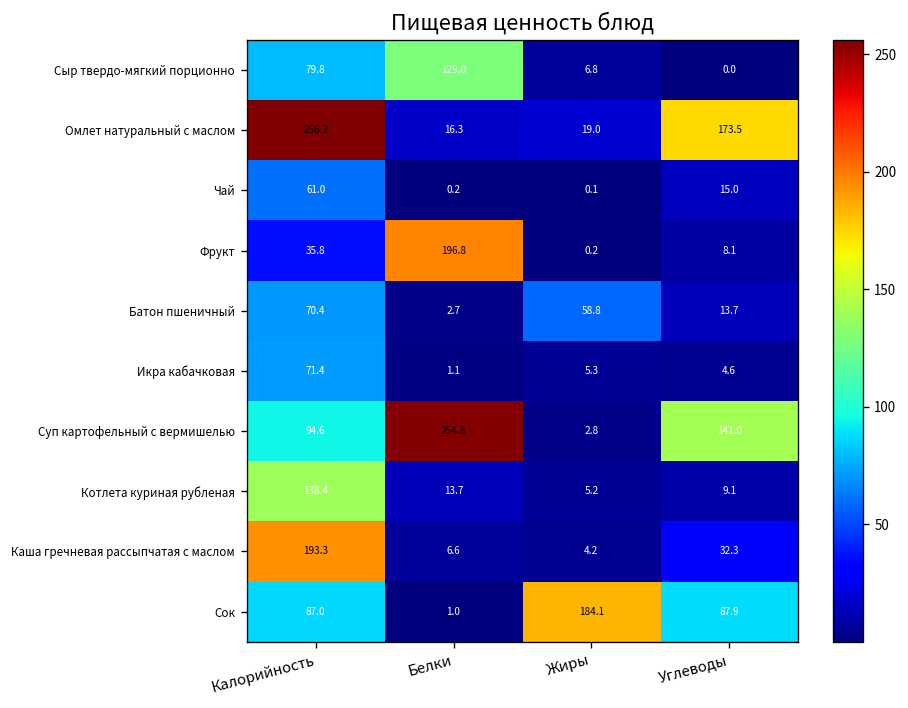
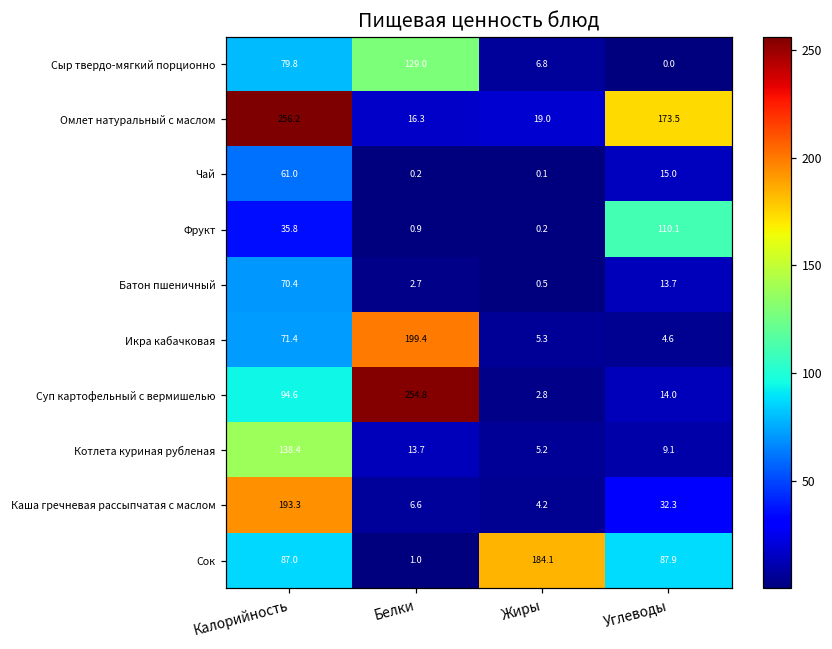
  {
    "Сыр твердо-мягкий порционно": {
      "Калорийность": 79.8,
      "Белки": 129.0,
      "Жиры": 6.8,
      "Углеводы": 0.0
    },
    "Омлет натуральный с маслом": {
      "Калорийность": 256.2,
      "Белки": 16.3,
      "Жиры": 19.0,
      "Углеводы": 173.5
    },
    "Чай": {
      "Калорийность": 61.0,
      "Белки": 0.2,
      "Жиры": 0.1,
      "Углеводы": 15.0
    },
    "Фрукт": {
      "Калорийность": 35.8,
-     "Белки": 196.8,
+     "Белки": 0.9,
      "Жиры": 0.2,
-     "Углеводы": 8.1
+     "Углеводы": 110.1
    },
    "Батон пшеничный": {
      "Калорийность": 70.4,
      "Белки": 2.7,
-     "Жиры": 58.8,
+     "Жиры": 0.5,
      "Углеводы": 13.7
    },
    "Икра кабачковая": {
      "Калорийность": 71.4,
-     "Белки": 1.1,
+     "Белки": 199.4,
      "Жиры": 5.3,
      "Углеводы": 4.6
    },
    "Суп картофельный с вермишелью": {
      "Калорийность": 94.6,
      "Белки": 254.8,
      "Жиры": 2.8,
-     "Углеводы": 141.0
+     "Углеводы": 14.0
    },
    "Котлета куриная рубленая": {
      "Калорийность": 138.4,
      "Белки": 13.7,
      "Жиры": 5.2,
      "Углеводы": 9.1
    },
    "Каша гречневая рассыпчатая с маслом": {
      "Калорийность": 193.3,
      "Белки": 6.6,
      "Жиры": 4.2,
      "Углеводы": 32.3
    },
    "Сок": {
      "Калорийность": 87.0,
      "Белки": 1.0,
      "Жиры": 184.1,
      "Углеводы": 87.9
    }
  }
